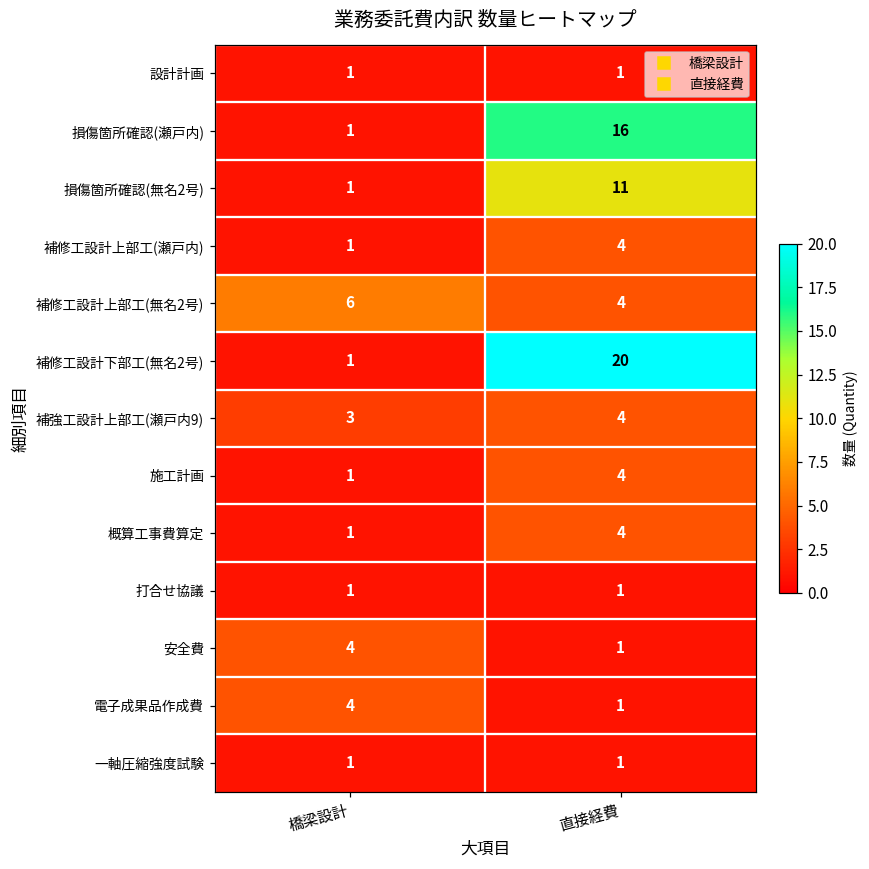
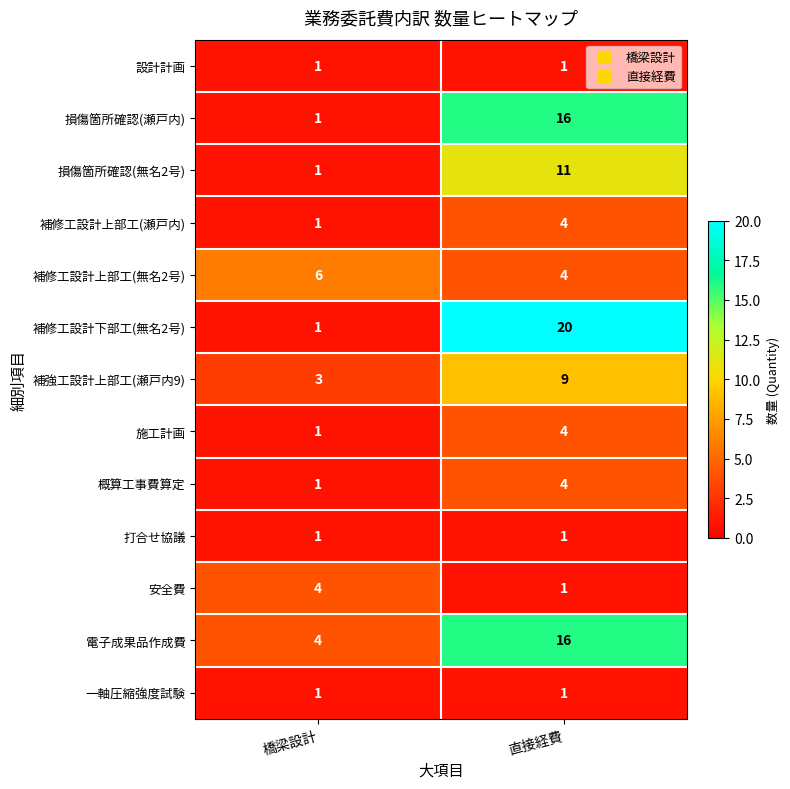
  {
    "設計計画": {
      "橋梁設計": 1,
      "直接経費": 1
    },
    "損傷箇所確認(瀬戸内)": {
      "橋梁設計": 1,
      "直接経費": 16
    },
    "損傷箇所確認(無名2号)": {
      "橋梁設計": 1,
      "直接経費": 11
    },
    "補修工設計上部工(瀬戸内)": {
      "橋梁設計": 1,
      "直接経費": 4
    },
    "補修工設計上部工(無名2号)": {
      "橋梁設計": 6,
      "直接経費": 4
    },
    "補修工設計下部工(無名2号)": {
      "橋梁設計": 1,
      "直接経費": 20
    },
    "補強工設計上部工(瀬戸内9)": {
      "橋梁設計": 3,
-     "直接経費": 4
+     "直接経費": 9
    },
    "施工計画": {
      "橋梁設計": 1,
      "直接経費": 4
    },
    "概算工事費算定": {
      "橋梁設計": 1,
      "直接経費": 4
    },
    "打合せ協議": {
      "橋梁設計": 1,
      "直接経費": 1
    },
    "安全費": {
      "橋梁設計": 4,
      "直接経費": 1
    },
    "電子成果品作成費": {
      "橋梁設計": 4,
-     "直接経費": 1
+     "直接経費": 16
    },
    "一軸圧縮強度試験": {
      "橋梁設計": 1,
      "直接経費": 1
    }
  }
